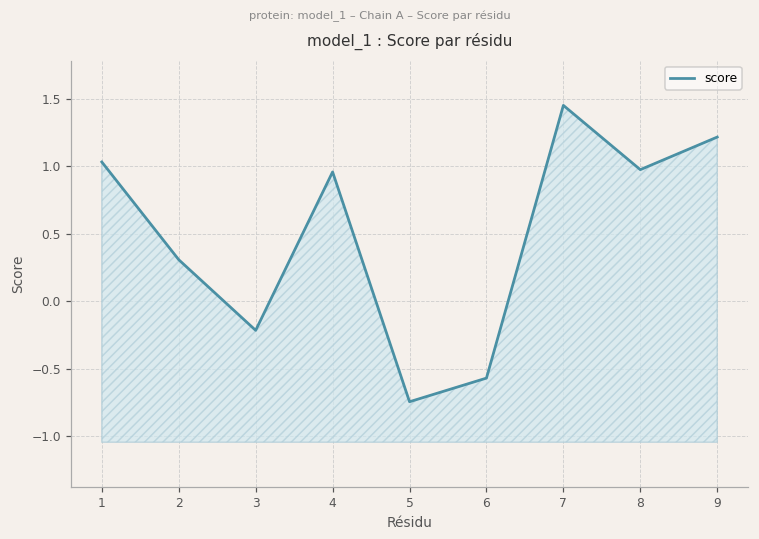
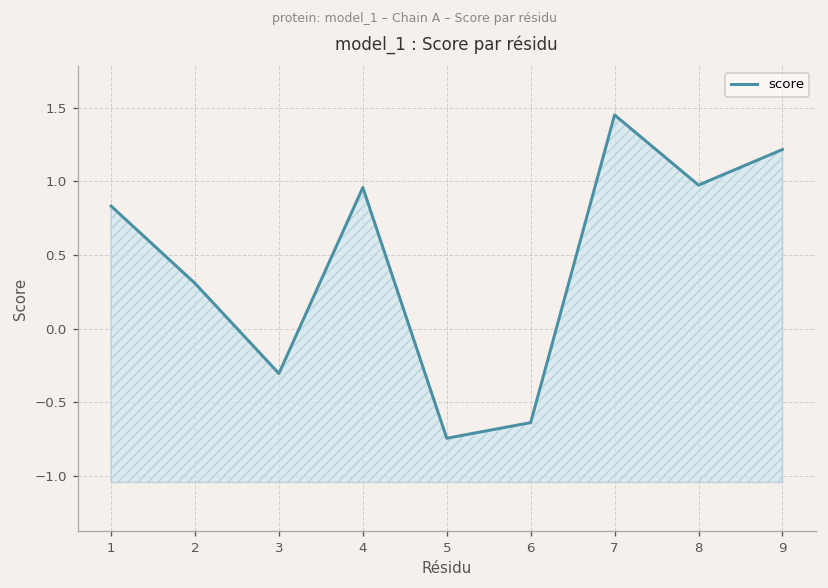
  {
-   "1": 1.03,
+   "1": 0.83,
    "2": 0.31,
-   "3": -0.22,
+   "3": -0.31,
    "4": 0.96,
    "5": -0.75,
-   "6": -0.57,
+   "6": -0.64,
    "7": 1.45,
    "8": 0.98,
    "9": 1.22
  }
